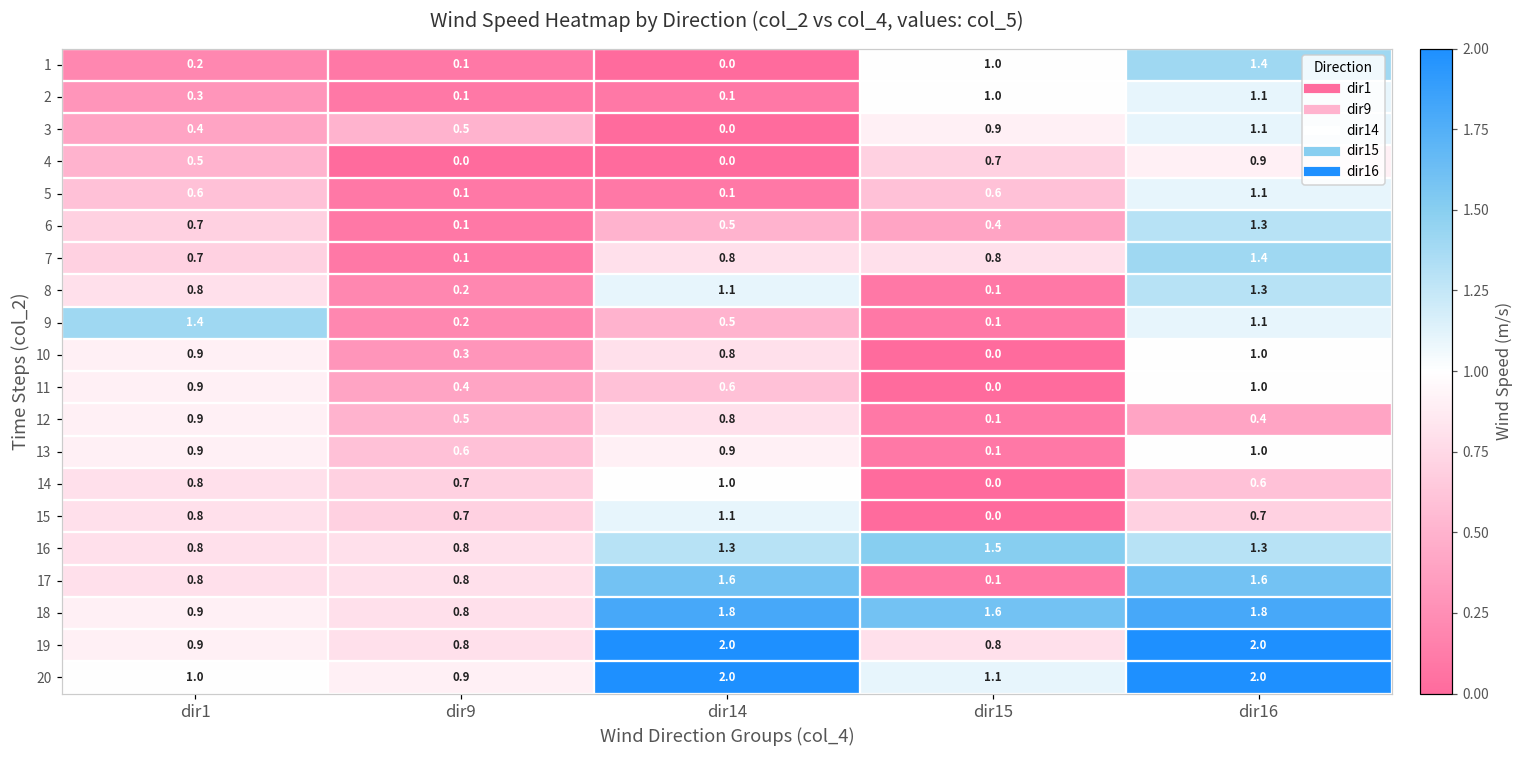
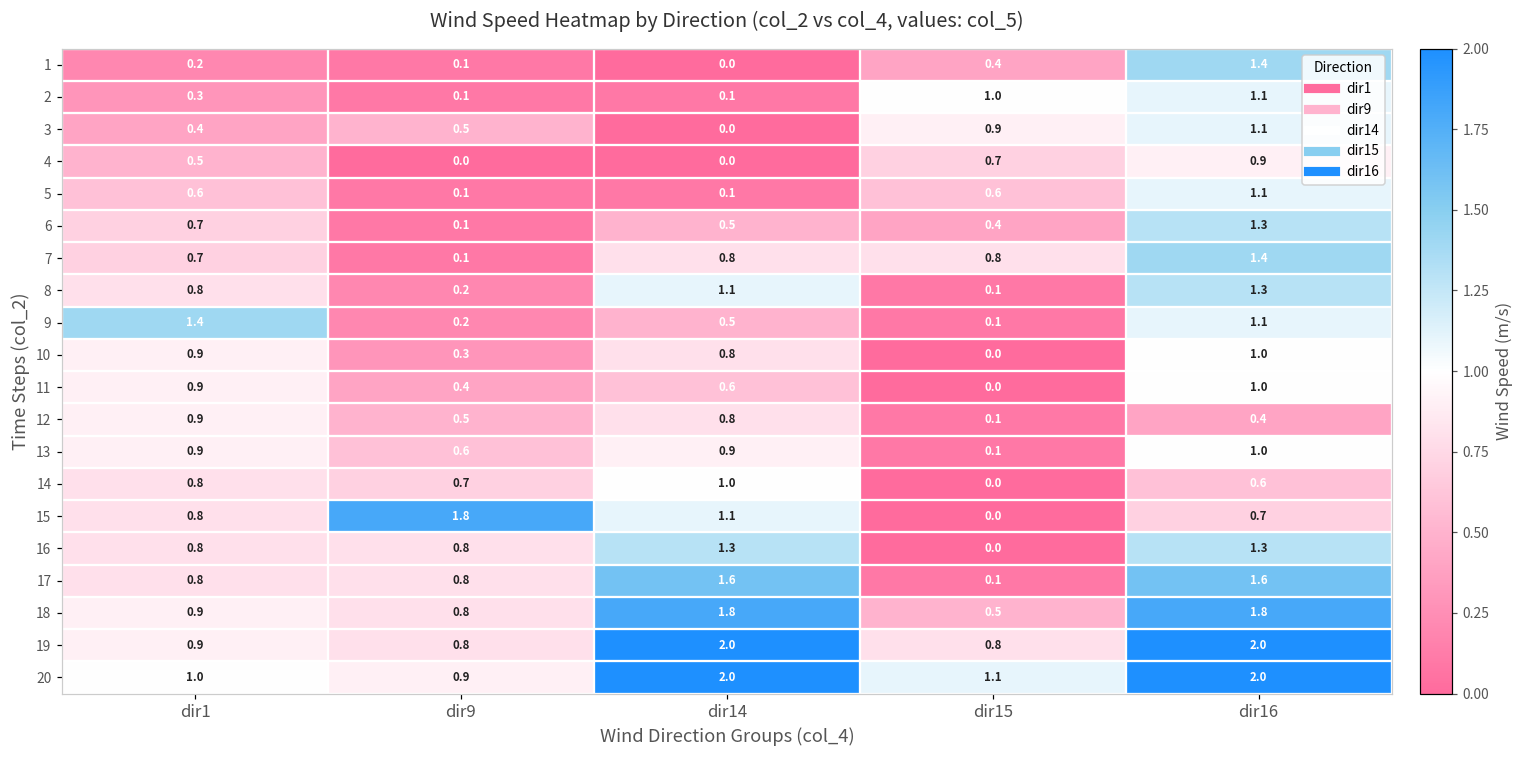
  {
    "1": {
      "dir1": 0.2,
      "dir9": 0.1,
      "dir14": 0.0,
-     "dir15": 1.0,
+     "dir15": 0.4,
      "dir16": 1.4
    },
    "2": {
      "dir1": 0.3,
      "dir9": 0.1,
      "dir14": 0.1,
      "dir15": 1.0,
      "dir16": 1.1
    },
    "3": {
      "dir1": 0.4,
      "dir9": 0.5,
      "dir14": 0.0,
      "dir15": 0.9,
      "dir16": 1.1
    },
    "4": {
      "dir1": 0.5,
      "dir9": 0.0,
      "dir14": 0.0,
      "dir15": 0.7,
      "dir16": 0.9
    },
    "5": {
      "dir1": 0.6,
      "dir9": 0.1,
      "dir14": 0.1,
      "dir15": 0.6,
      "dir16": 1.1
    },
    "6": {
      "dir1": 0.7,
      "dir9": 0.1,
      "dir14": 0.5,
      "dir15": 0.4,
      "dir16": 1.3
    },
    "7": {
      "dir1": 0.7,
      "dir9": 0.1,
      "dir14": 0.8,
      "dir15": 0.8,
      "dir16": 1.4
    },
    "8": {
      "dir1": 0.8,
      "dir9": 0.2,
      "dir14": 1.1,
      "dir15": 0.1,
      "dir16": 1.3
    },
    "9": {
      "dir1": 1.4,
      "dir9": 0.2,
      "dir14": 0.5,
      "dir15": 0.1,
      "dir16": 1.1
    },
    "10": {
      "dir1": 0.9,
      "dir9": 0.3,
      "dir14": 0.8,
      "dir15": 0.0,
      "dir16": 1.0
    },
    "11": {
      "dir1": 0.9,
      "dir9": 0.4,
      "dir14": 0.6,
      "dir15": 0.0,
      "dir16": 1.0
    },
    "12": {
      "dir1": 0.9,
      "dir9": 0.5,
      "dir14": 0.8,
      "dir15": 0.1,
      "dir16": 0.4
    },
    "13": {
      "dir1": 0.9,
      "dir9": 0.6,
      "dir14": 0.9,
      "dir15": 0.1,
      "dir16": 1.0
    },
    "14": {
      "dir1": 0.8,
      "dir9": 0.7,
      "dir14": 1.0,
      "dir15": 0.0,
      "dir16": 0.6
    },
    "15": {
      "dir1": 0.8,
-     "dir9": 0.7,
+     "dir9": 1.8,
      "dir14": 1.1,
      "dir15": 0.0,
      "dir16": 0.7
    },
    "16": {
      "dir1": 0.8,
      "dir9": 0.8,
      "dir14": 1.3,
-     "dir15": 1.5,
+     "dir15": 0.0,
      "dir16": 1.3
    },
    "17": {
      "dir1": 0.8,
      "dir9": 0.8,
      "dir14": 1.6,
      "dir15": 0.1,
      "dir16": 1.6
    },
    "18": {
      "dir1": 0.9,
      "dir9": 0.8,
      "dir14": 1.8,
-     "dir15": 1.6,
+     "dir15": 0.5,
      "dir16": 1.8
    },
    "19": {
      "dir1": 0.9,
      "dir9": 0.8,
      "dir14": 2.0,
      "dir15": 0.8,
      "dir16": 2.0
    },
    "20": {
      "dir1": 1.0,
      "dir9": 0.9,
      "dir14": 2.0,
      "dir15": 1.1,
      "dir16": 2.0
    }
  }
